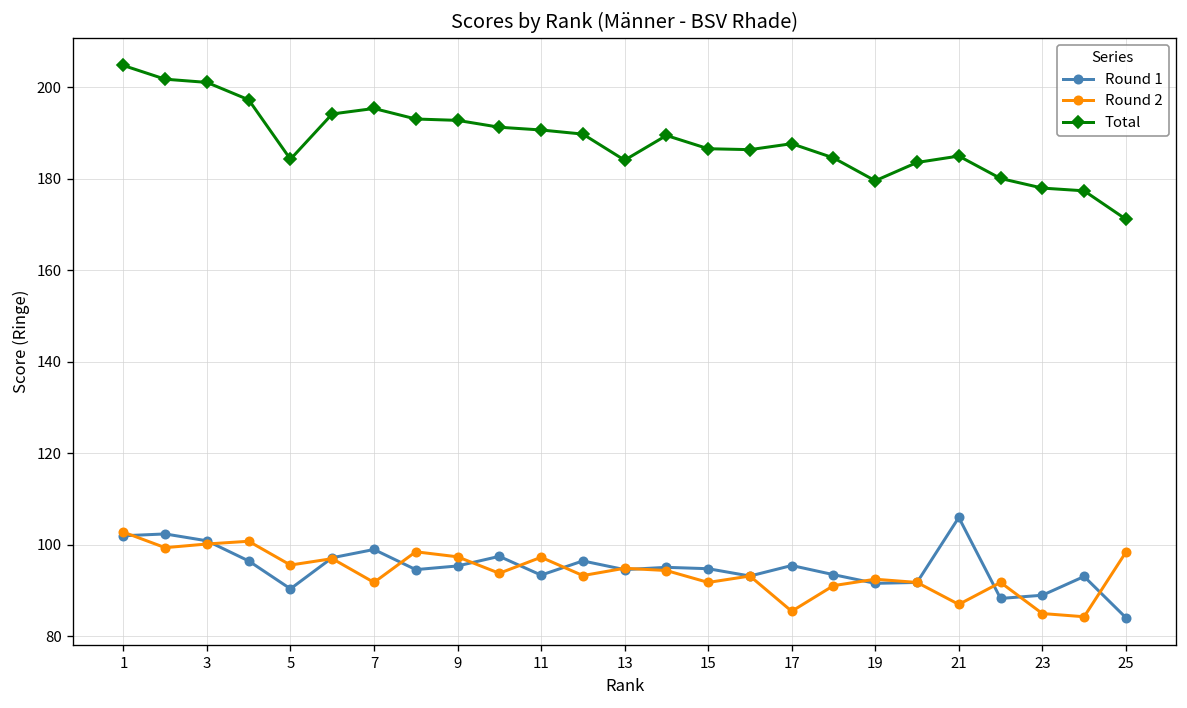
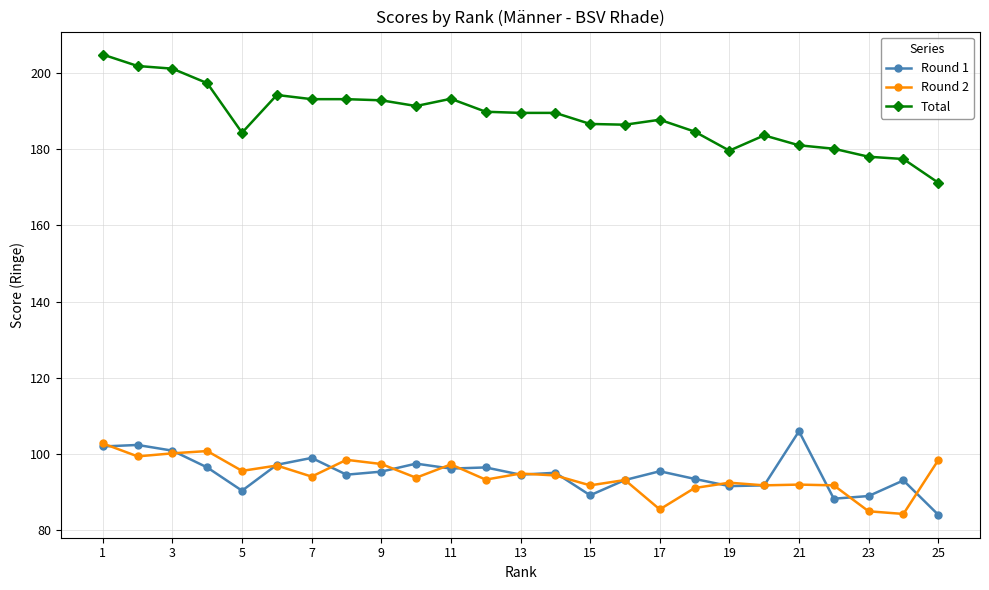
  {
    "Round 1": {
      "1": 102,
      "3": 101,
      "5": 90,
      "7": 99,
      "9": 95,
-     "11": 93,
-     "15": 95,
+     "11": 96,
+     "15": 89,
      "17": 96,
      "19": 92,
      "21": 106,
      "23": 89,
      "25": 84
    },
    "Round 2": {
      "1": 103,
      "3": 100,
      "5": 96,
-     "7": 92,
+     "7": 94,
      "9": 97,
      "11": 97,
      "15": 92,
      "17": 86,
      "19": 93,
-     "21": 87,
+     "21": 92,
      "23": 85,
      "25": 98
    },
    "Total": {
      "1": 205,
      "3": 201,
      "5": 184,
-     "7": 195,
+     "7": 193,
      "9": 193,
-     "11": 191,
-     "13": 184,
+     "11": 193,
+     "13": 190,
      "15": 187,
      "17": 188,
      "19": 180,
-     "21": 185,
+     "21": 181,
      "23": 178,
      "25": 171
    }
  }
